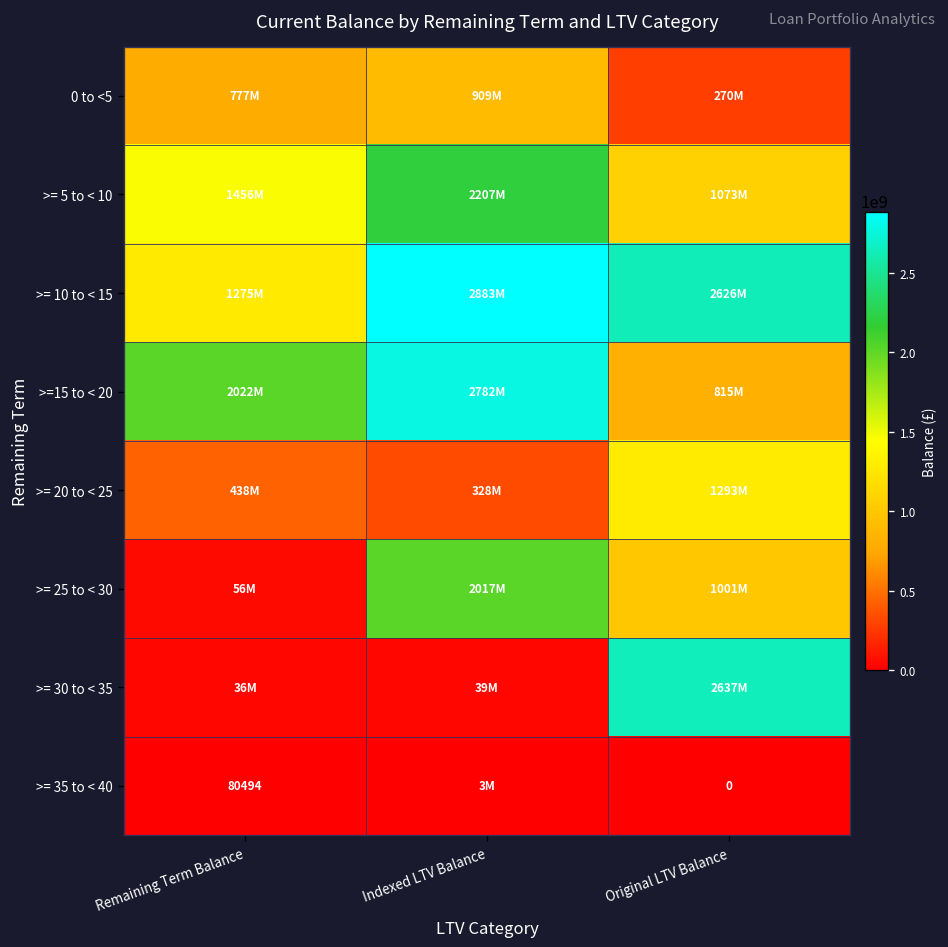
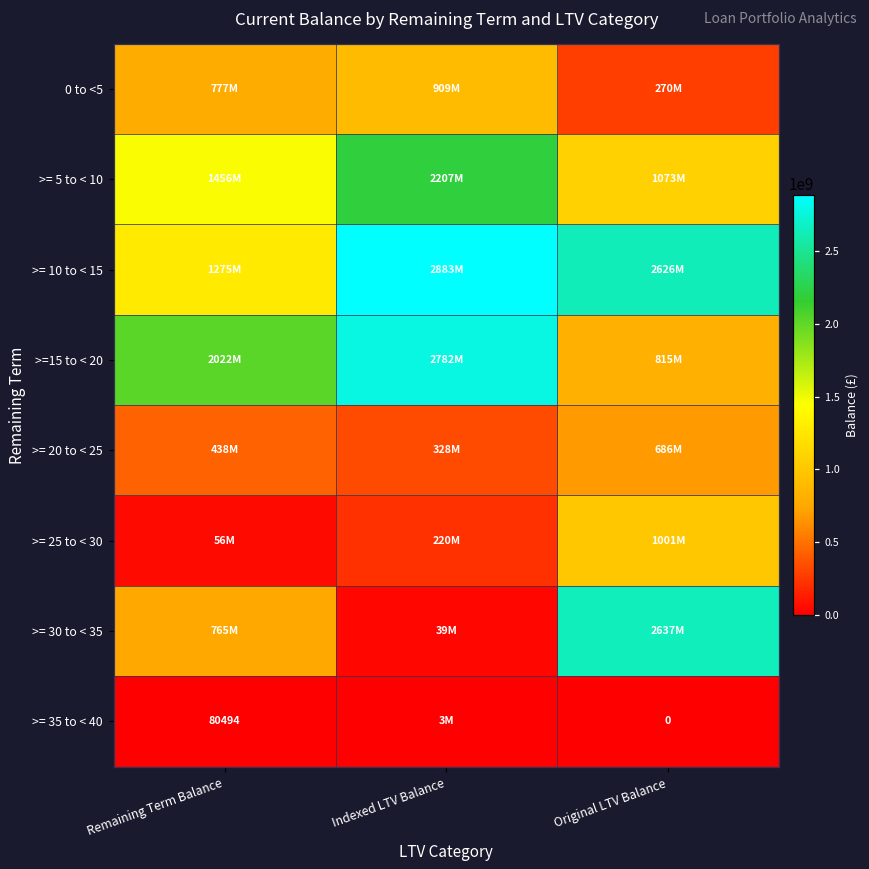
  {
    "0 to <5": {
      "Remaining Term Balance": "777M",
      "Indexed LTV Balance": "909M",
      "Original LTV Balance": "270M"
    },
    ">= 5 to < 10": {
      "Remaining Term Balance": "1456M",
      "Indexed LTV Balance": "2207M",
      "Original LTV Balance": "1073M"
    },
    ">= 10 to < 15": {
      "Remaining Term Balance": "1275M",
      "Indexed LTV Balance": "2883M",
      "Original LTV Balance": "2626M"
    },
    ">=15 to < 20": {
      "Remaining Term Balance": "2022M",
      "Indexed LTV Balance": "2782M",
      "Original LTV Balance": "815M"
    },
    ">= 20 to < 25": {
      "Remaining Term Balance": "438M",
      "Indexed LTV Balance": "328M",
-     "Original LTV Balance": "1293M"
+     "Original LTV Balance": "686M"
    },
    ">= 25 to < 30": {
      "Remaining Term Balance": "56M",
-     "Indexed LTV Balance": "2017M",
+     "Indexed LTV Balance": "220M",
      "Original LTV Balance": "1001M"
    },
    ">= 30 to < 35": {
-     "Remaining Term Balance": "36M",
+     "Remaining Term Balance": "765M",
      "Indexed LTV Balance": "39M",
      "Original LTV Balance": "2637M"
    },
    ">= 35 to < 40": {
      "Remaining Term Balance": "80494",
      "Indexed LTV Balance": "3M",
      "Original LTV Balance": "0"
    }
  }
